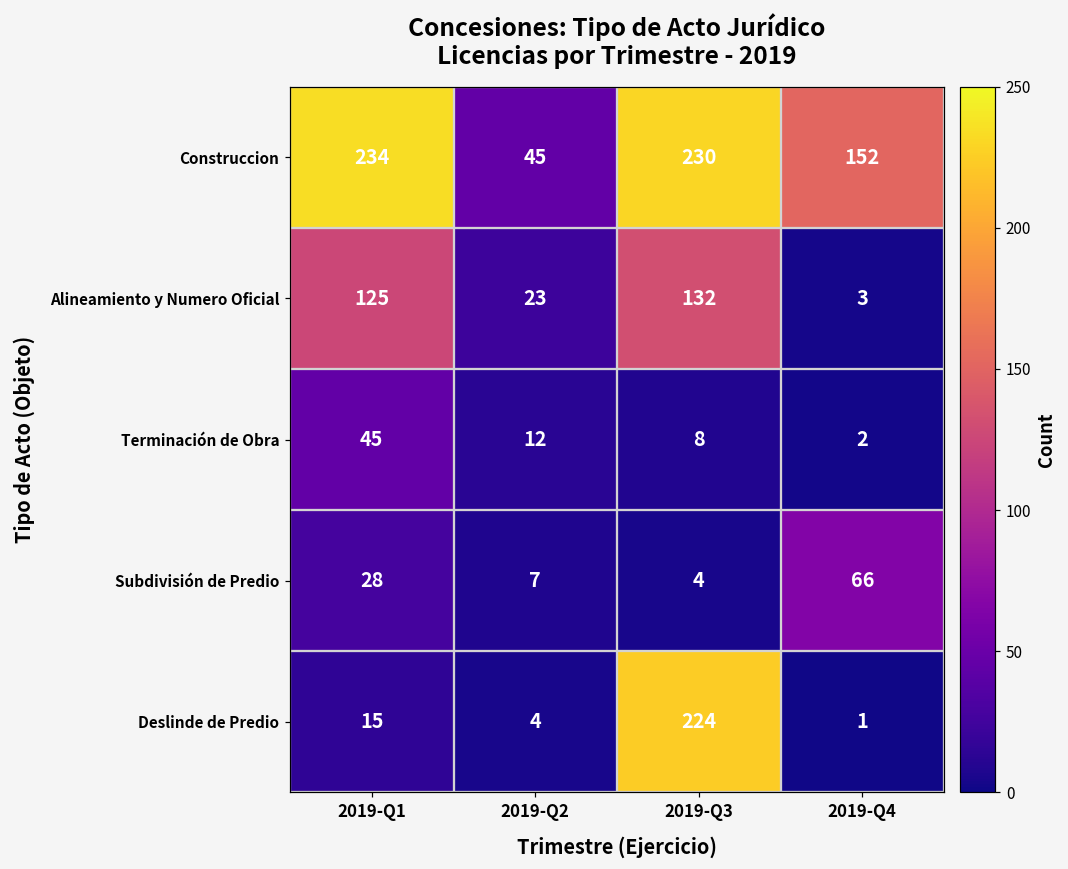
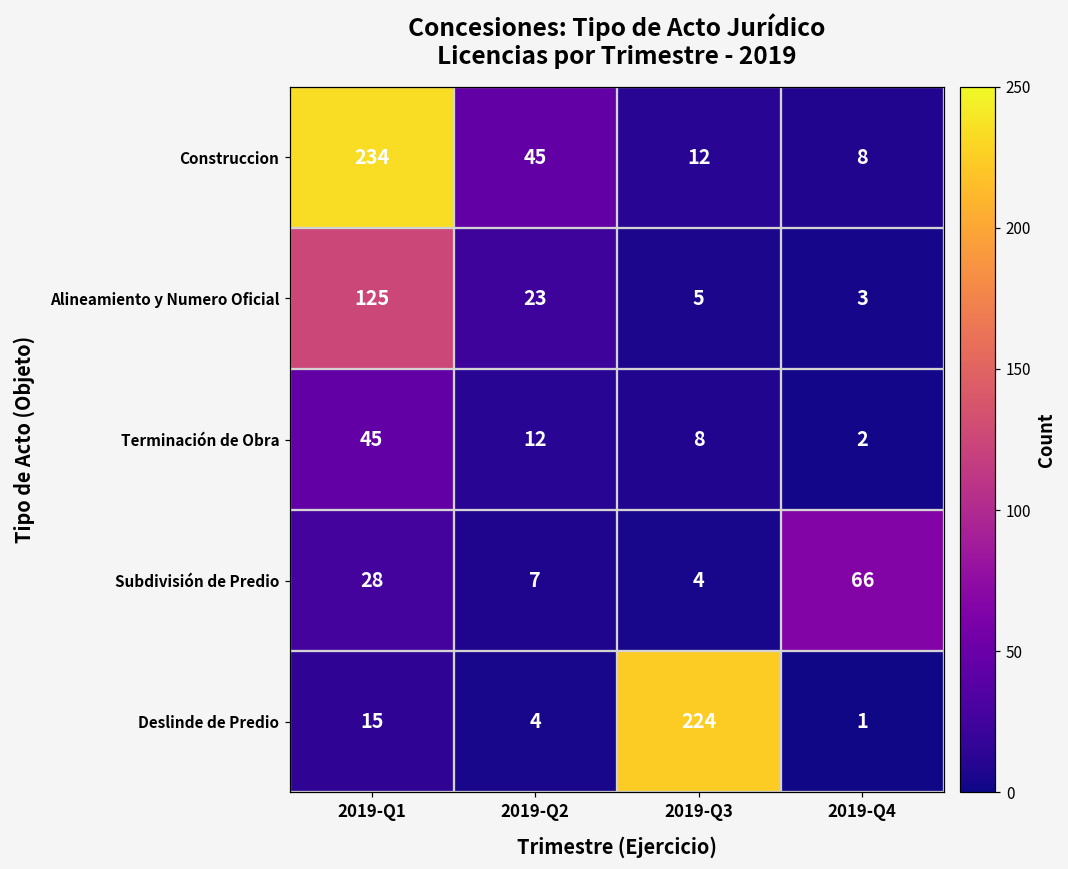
  {
    "Construccion": {
      "2019-Q1": 234,
      "2019-Q2": 45,
-     "2019-Q3": 230,
-     "2019-Q4": 152
+     "2019-Q3": 12,
+     "2019-Q4": 8
    },
    "Alineamiento y Numero Oficial": {
      "2019-Q1": 125,
      "2019-Q2": 23,
-     "2019-Q3": 132,
+     "2019-Q3": 5,
      "2019-Q4": 3
    },
    "Terminación de Obra": {
      "2019-Q1": 45,
      "2019-Q2": 12,
      "2019-Q3": 8,
      "2019-Q4": 2
    },
    "Subdivisión de Predio": {
      "2019-Q1": 28,
      "2019-Q2": 7,
      "2019-Q3": 4,
      "2019-Q4": 66
    },
    "Deslinde de Predio": {
      "2019-Q1": 15,
      "2019-Q2": 4,
      "2019-Q3": 224,
      "2019-Q4": 1
    }
  }
